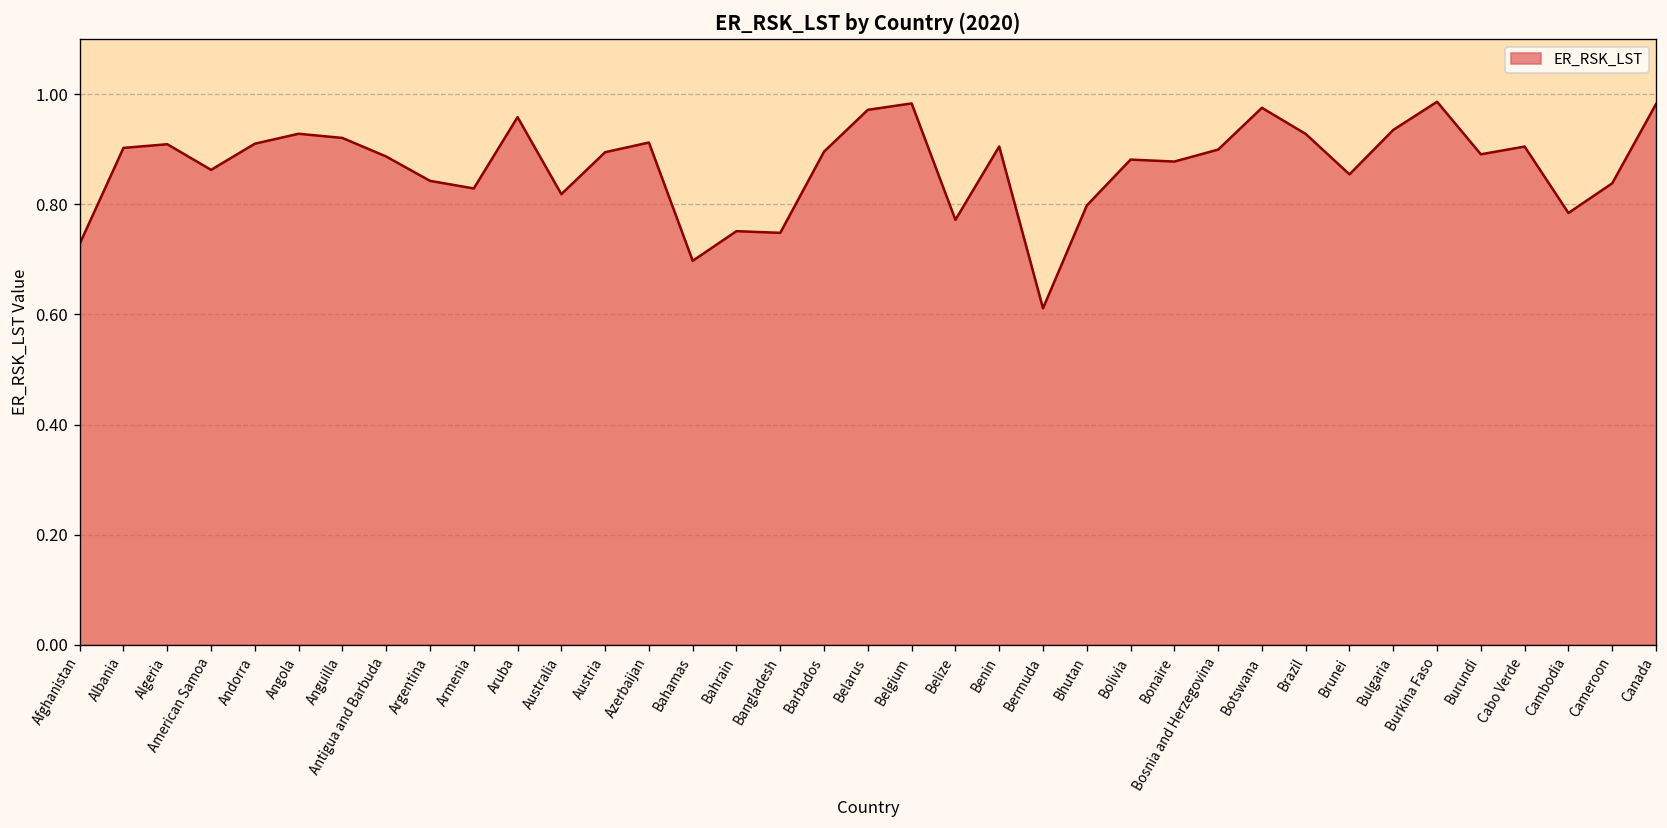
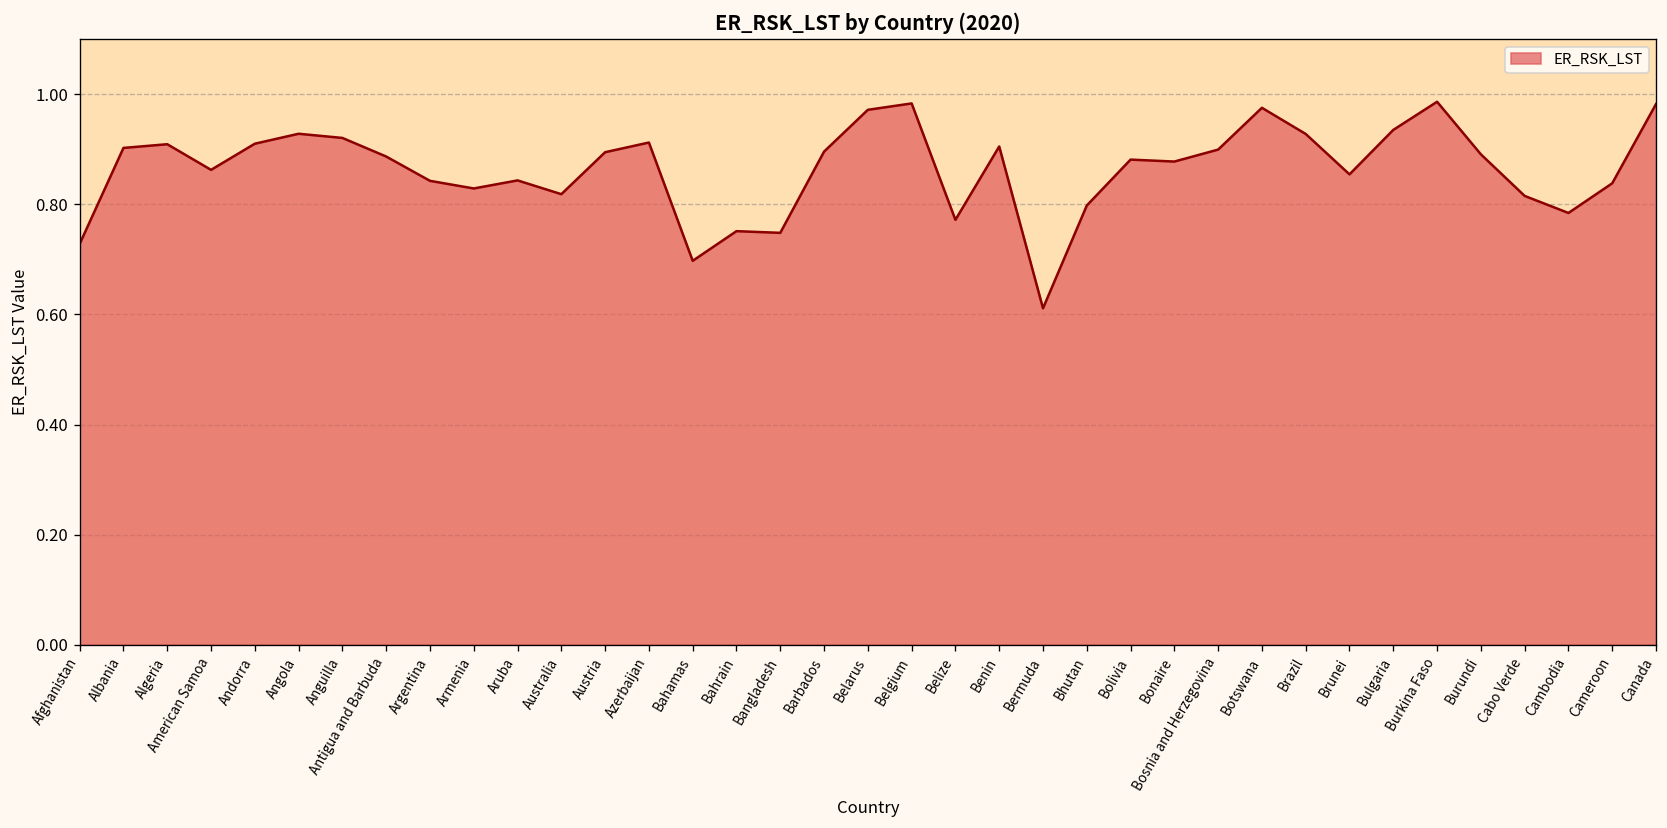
  {
    "Afghanistan": 0.73,
    "Albania": 0.90,
    "Algeria": 0.91,
    "American Samoa": 0.86,
    "Andorra": 0.91,
    "Angola": 0.93,
    "Anguilla": 0.92,
    "Antigua and Barbuda": 0.89,
    "Argentina": 0.84,
    "Armenia": 0.83,
-   "Aruba": 0.96,
+   "Aruba": 0.84,
    "Australia": 0.82,
    "Austria": 0.89,
    "Azerbaijan": 0.91,
    "Bahamas": 0.70,
    "Bahrain": 0.75,
    "Bangladesh": 0.75,
    "Barbados": 0.90,
    "Belarus": 0.97,
    "Belgium": 0.98,
    "Belize": 0.77,
    "Benin": 0.91,
    "Bermuda": 0.61,
    "Bhutan": 0.80,
    "Bolivia": 0.88,
    "Bonaire": 0.88,
    "Bosnia and Herzegovina": 0.90,
    "Botswana": 0.98,
    "Brazil": 0.93,
    "Brunei": 0.85,
    "Bulgaria": 0.94,
    "Burkina Faso": 0.99,
    "Burundi": 0.89,
-   "Cabo Verde": 0.91,
+   "Cabo Verde": 0.82,
    "Cambodia": 0.78,
    "Cameroon": 0.84,
    "Canada": 0.98
  }
